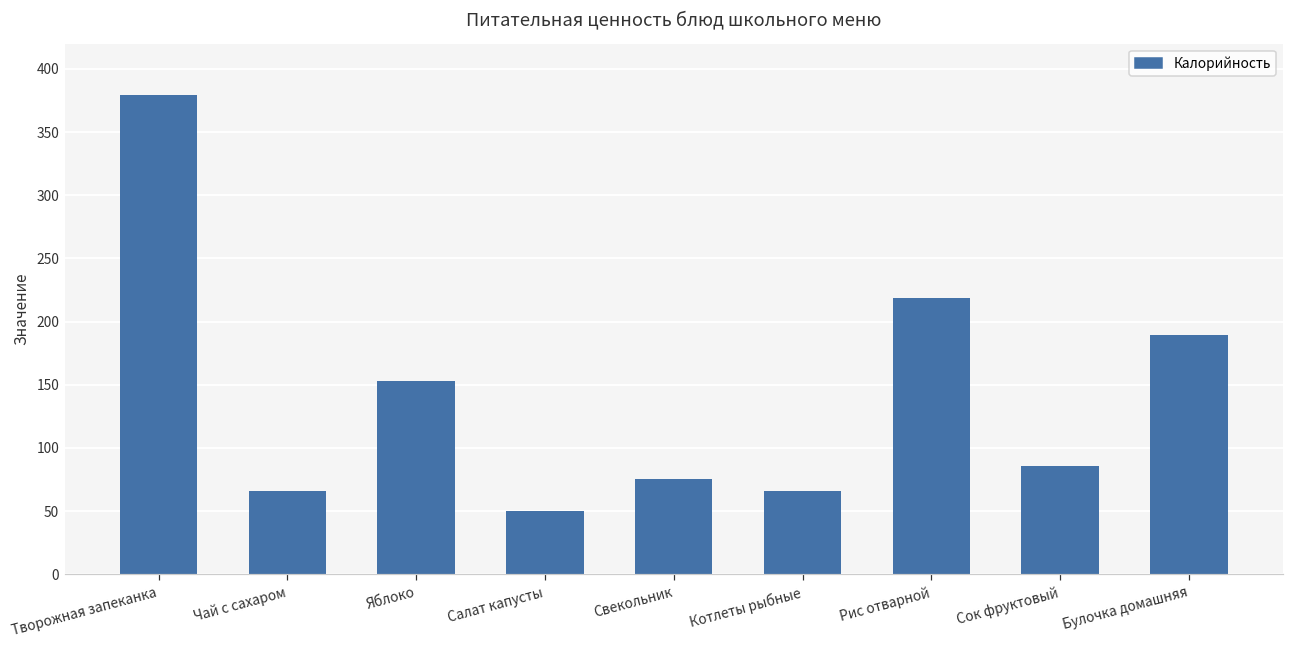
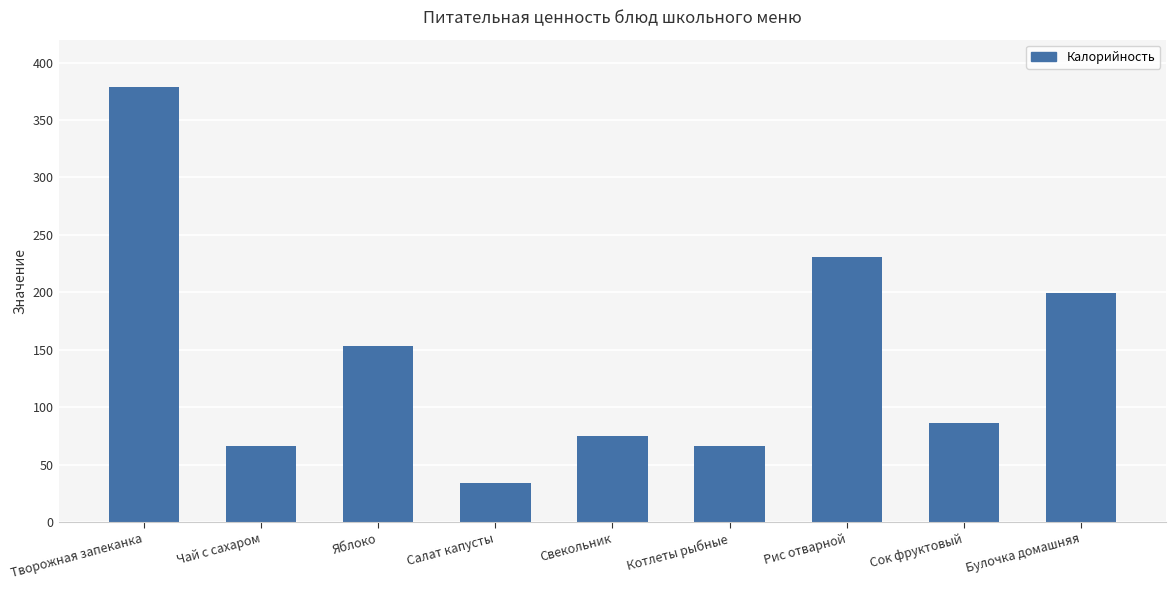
  {
    "Творожная запеканка": 379,
    "Чай с сахаром": 66,
    "Яблоко": 153,
-   "Салат капусты": 50,
+   "Салат капусты": 34,
    "Свекольник": 75,
    "Котлеты рыбные": 66,
-   "Рис отварной": 219,
+   "Рис отварной": 231,
    "Сок фруктовый": 86,
-   "Булочка домашняя": 189
+   "Булочка домашняя": 199
  }
